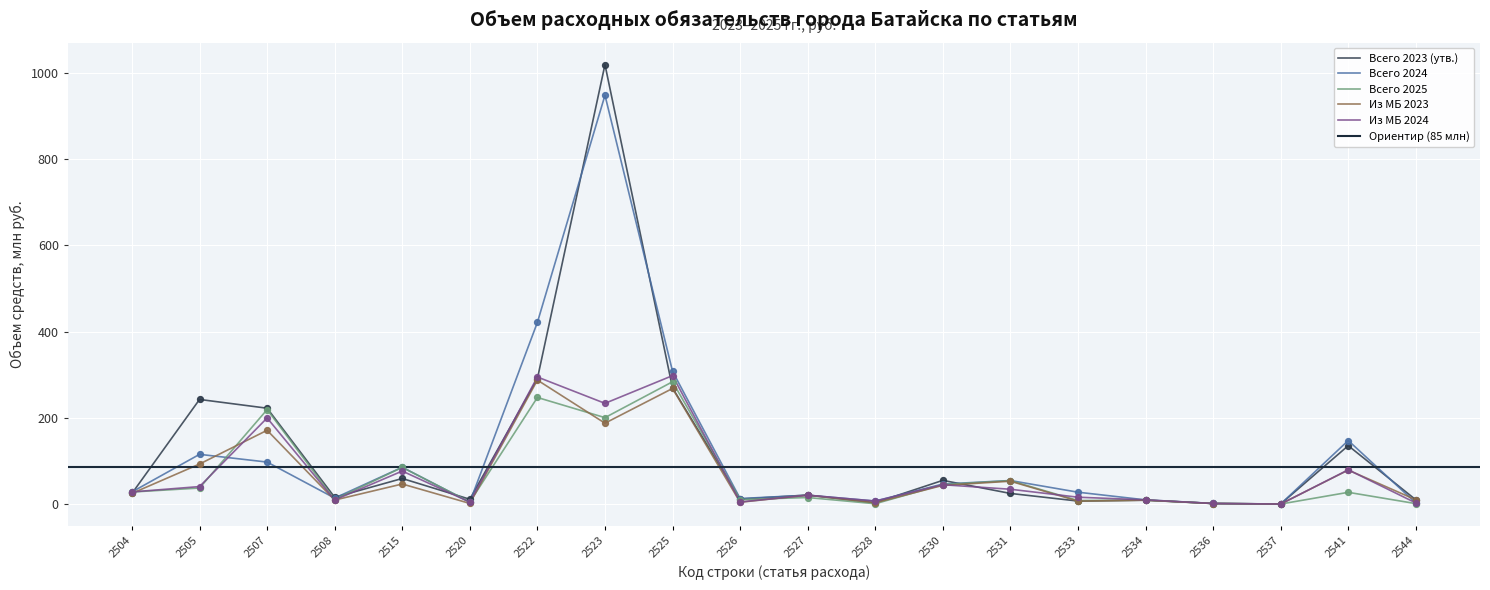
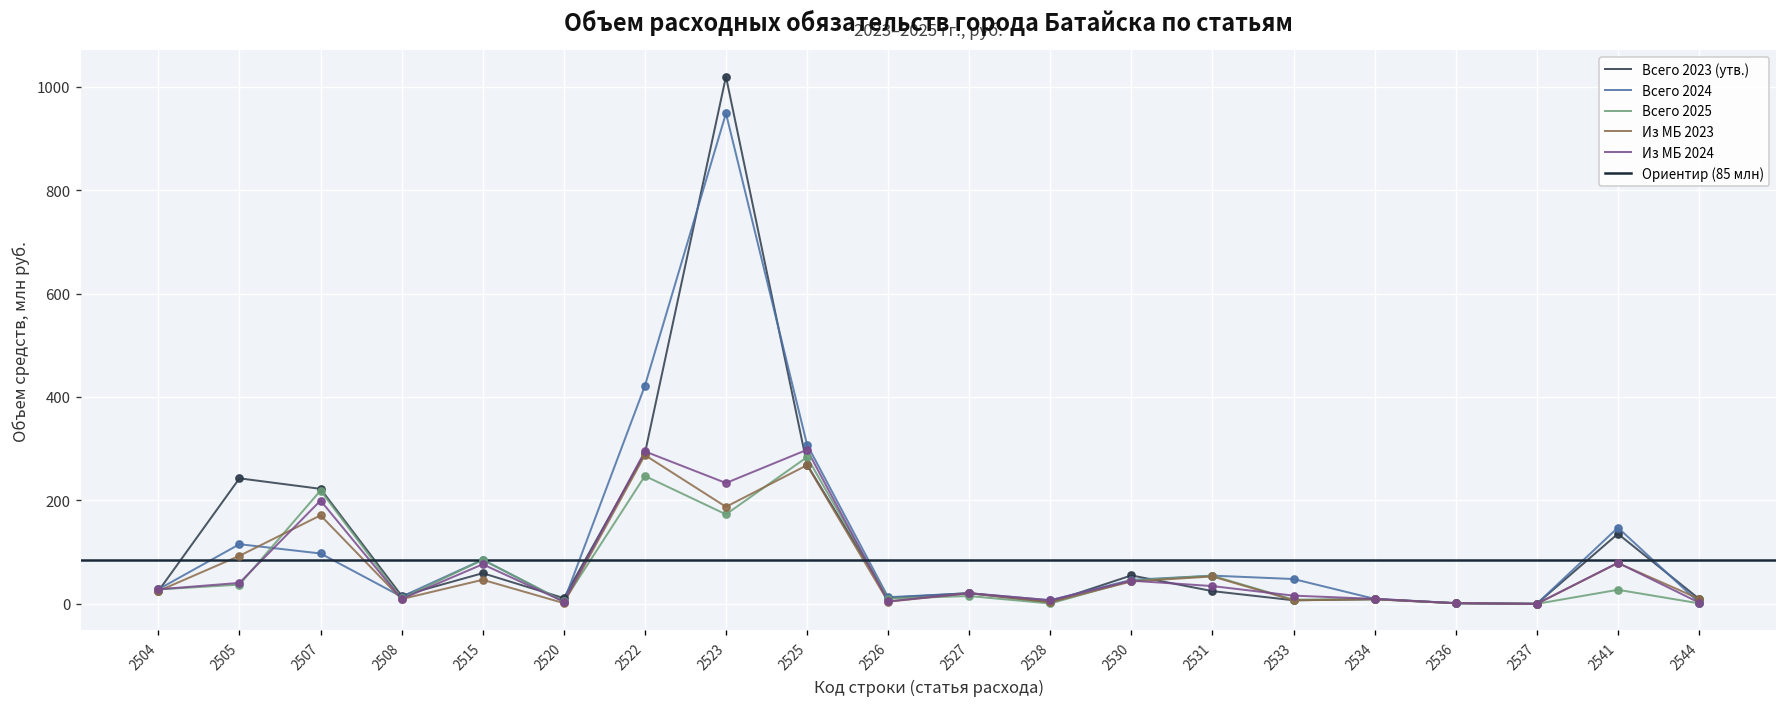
  {
    "Всего 2023 (утв.)": {
      "2505": 240,
      "2515": 60,
      "2520": 10,
      "2523": 1020,
      "2530": 50,
      "2531": 20,
      "2541": 140
    },
    "Всего 2024": {
      "2505": 120,
      "2507": 100,
      "2522": 420,
      "2523": 950,
      "2525": 310,
-     "2533": 30,
+     "2533": 50,
      "2541": 150
    },
    "Всего 2025": {
      "2522": 250,
-     "2523": 200,
+     "2523": 170,
      "2525": 280,
      "2541": 30
    },
    "Из МБ 2023": {
      "2505": 90,
      "2507": 170,
      "2515": 50,
      "2523": 190
    },
    "Из МБ 2024": {
      "2507": 200,
      "2515": 80,
      "2523": 230,
      "2525": 300,
      "2531": 30,
      "2533": 20
    }
  }
